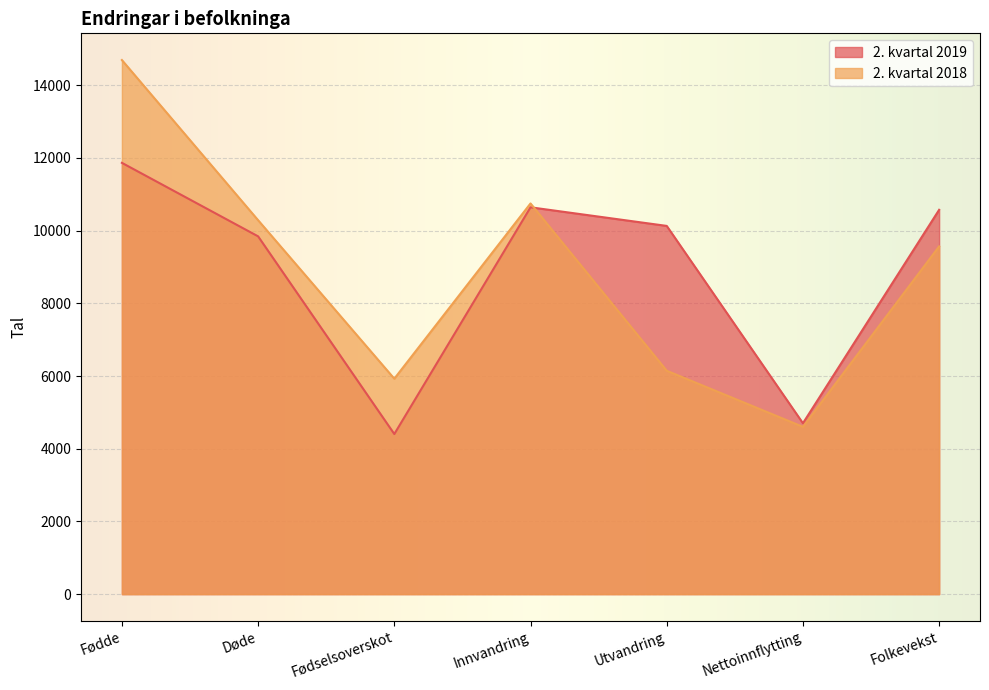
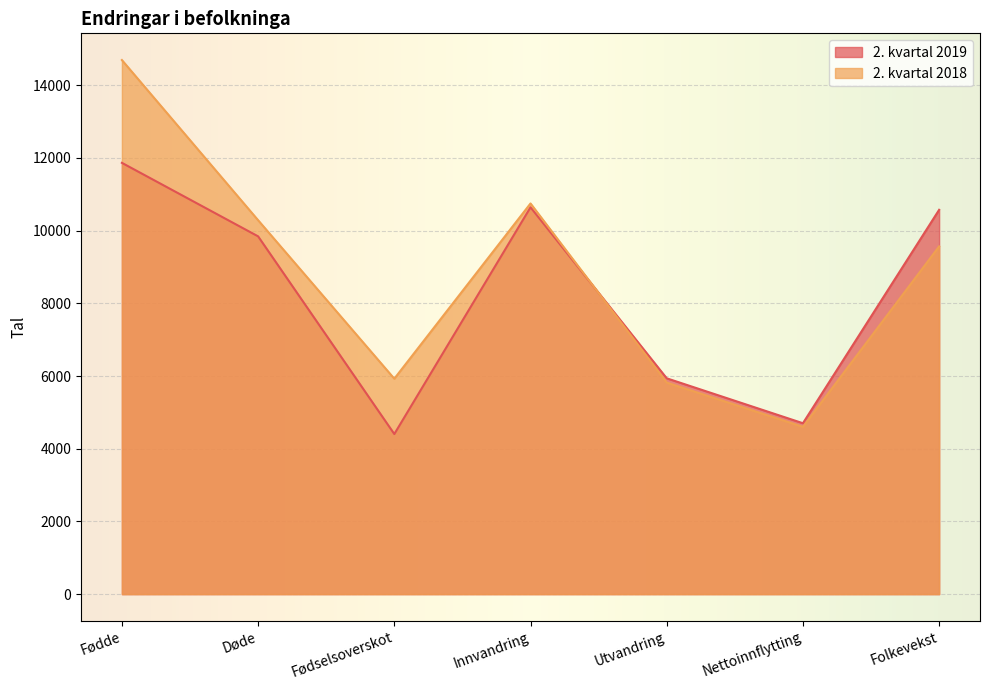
  {
    "2. kvartal 2019": {
      "Fødde": 11900,
      "Døde": 9800,
      "Fødselsoverskot": 4400,
      "Innvandring": 10600,
-     "Utvandring": 10100,
+     "Utvandring": 5900,
      "Nettoinnflytting": 4700,
      "Folkevekst": 10600
    },
    "2. kvartal 2018": {
      "Fødde": 14700,
      "Døde": 10300,
      "Fødselsoverskot": 5900,
      "Innvandring": 10700,
-     "Utvandring": 6100,
+     "Utvandring": 5800,
      "Nettoinnflytting": 4600,
      "Folkevekst": 9600
    }
  }
